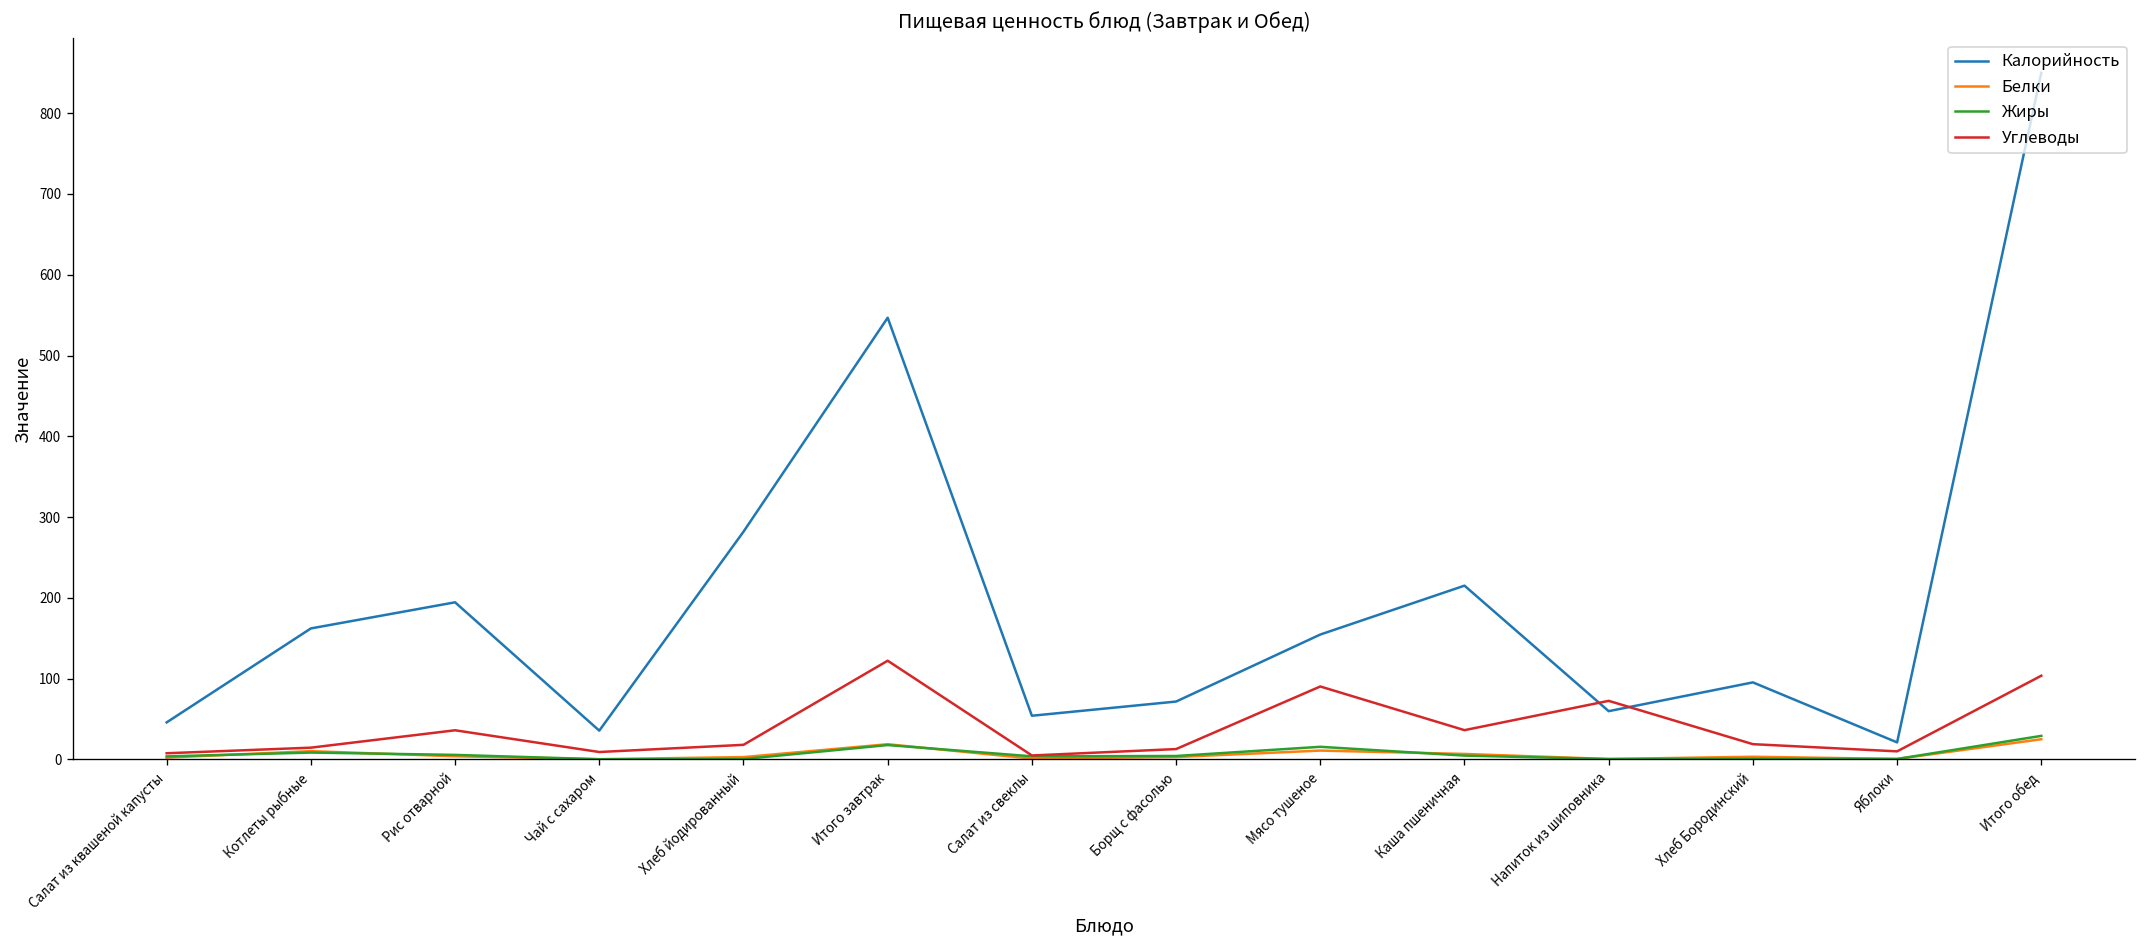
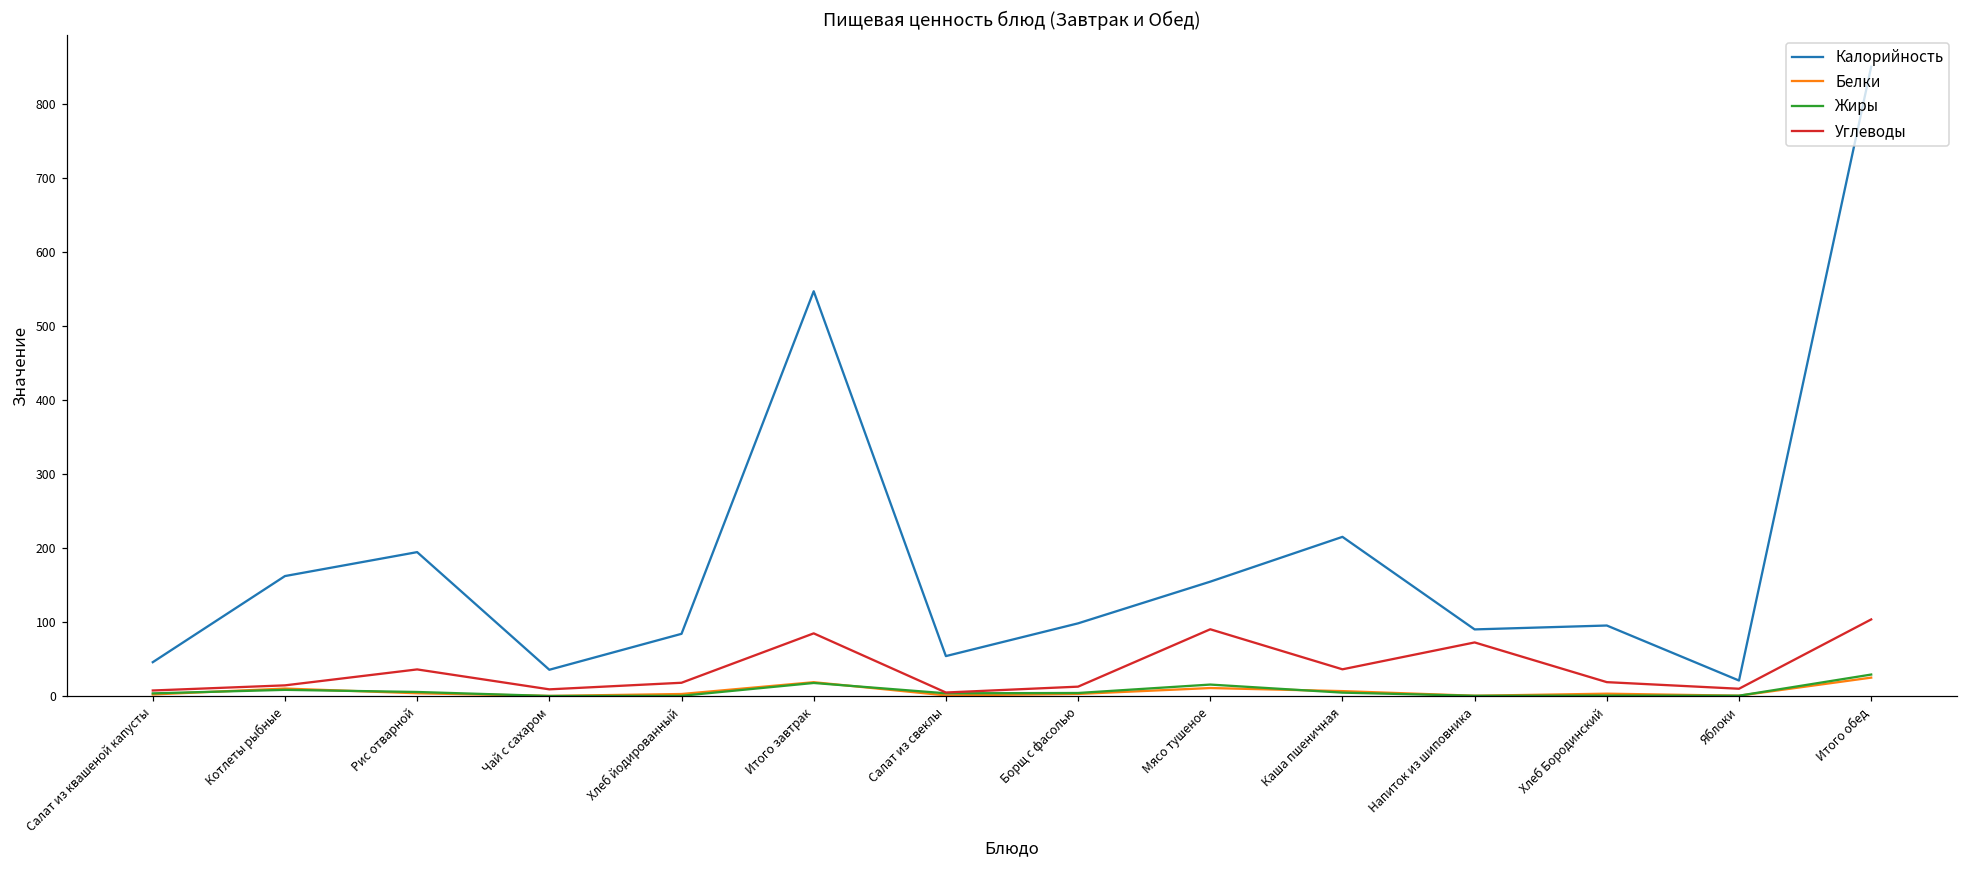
  {
    "Калорийность": {
      "Салат из квашеной капусты": 50,
      "Котлеты рыбные": 160,
      "Рис отварной": 190,
      "Чай с сахаром": 40,
-     "Хлеб йодированный": 280,
+     "Хлеб йодированный": 80,
      "Итого завтрак": 550,
      "Салат из свеклы": 50,
-     "Борщ с фасолью": 70,
+     "Борщ с фасолью": 100,
      "Мясо тушеное": 150,
      "Каша пшеничная": 210,
-     "Напиток из шиповника": 60,
+     "Напиток из шиповника": 90,
      "Хлеб Бородинский": 100,
      "Яблоки": 20
    },
    "Белки": {
      "Мясо тушеное": 10,
      "Итого обед": 20
    },
    "Жиры": {
      "Мясо тушеное": 20,
      "Итого обед": 30
    },
    "Углеводы": {
      "Салат из квашеной капусты": 10,
      "Котлеты рыбные": 10,
      "Рис отварной": 40,
      "Чай с сахаром": 10,
      "Хлеб йодированный": 20,
-     "Итого завтрак": 120,
+     "Итого завтрак": 80,
      "Борщ с фасолью": 10,
      "Мясо тушеное": 90,
      "Каша пшеничная": 40,
      "Напиток из шиповника": 70,
      "Хлеб Бородинский": 20,
      "Яблоки": 10,
      "Итого обед": 100
    }
  }
